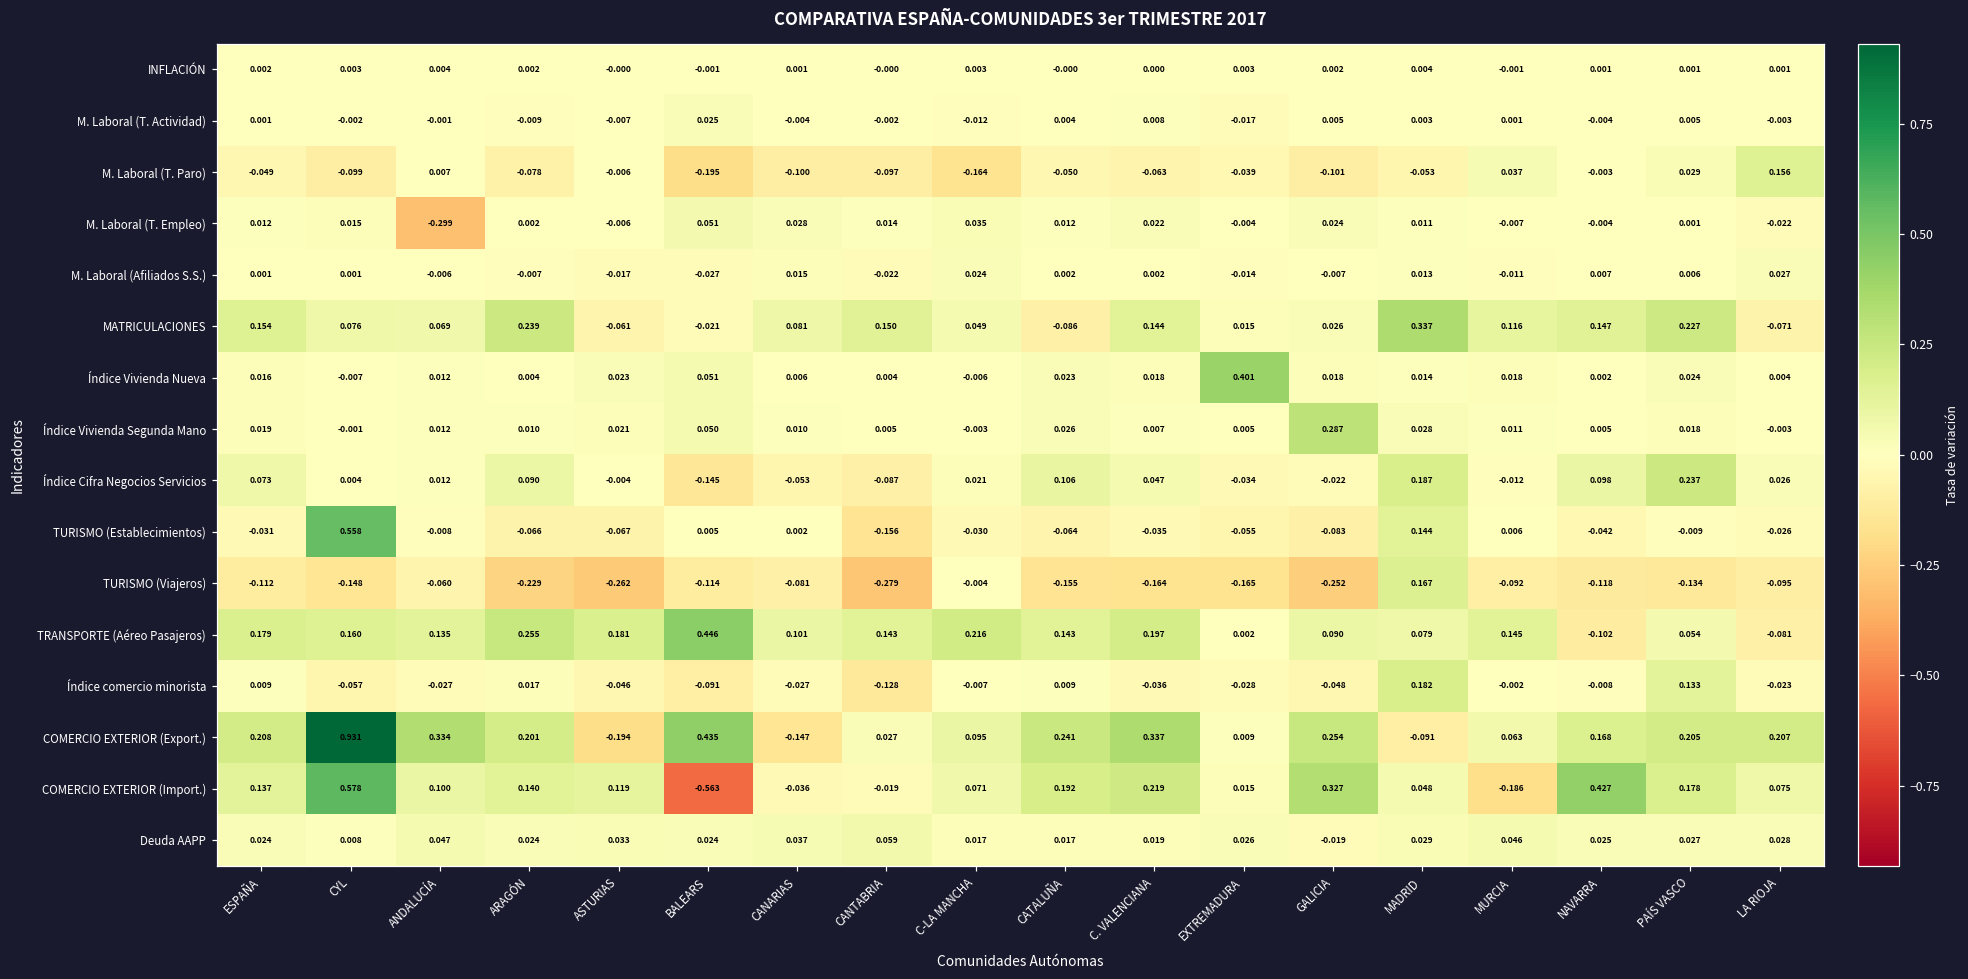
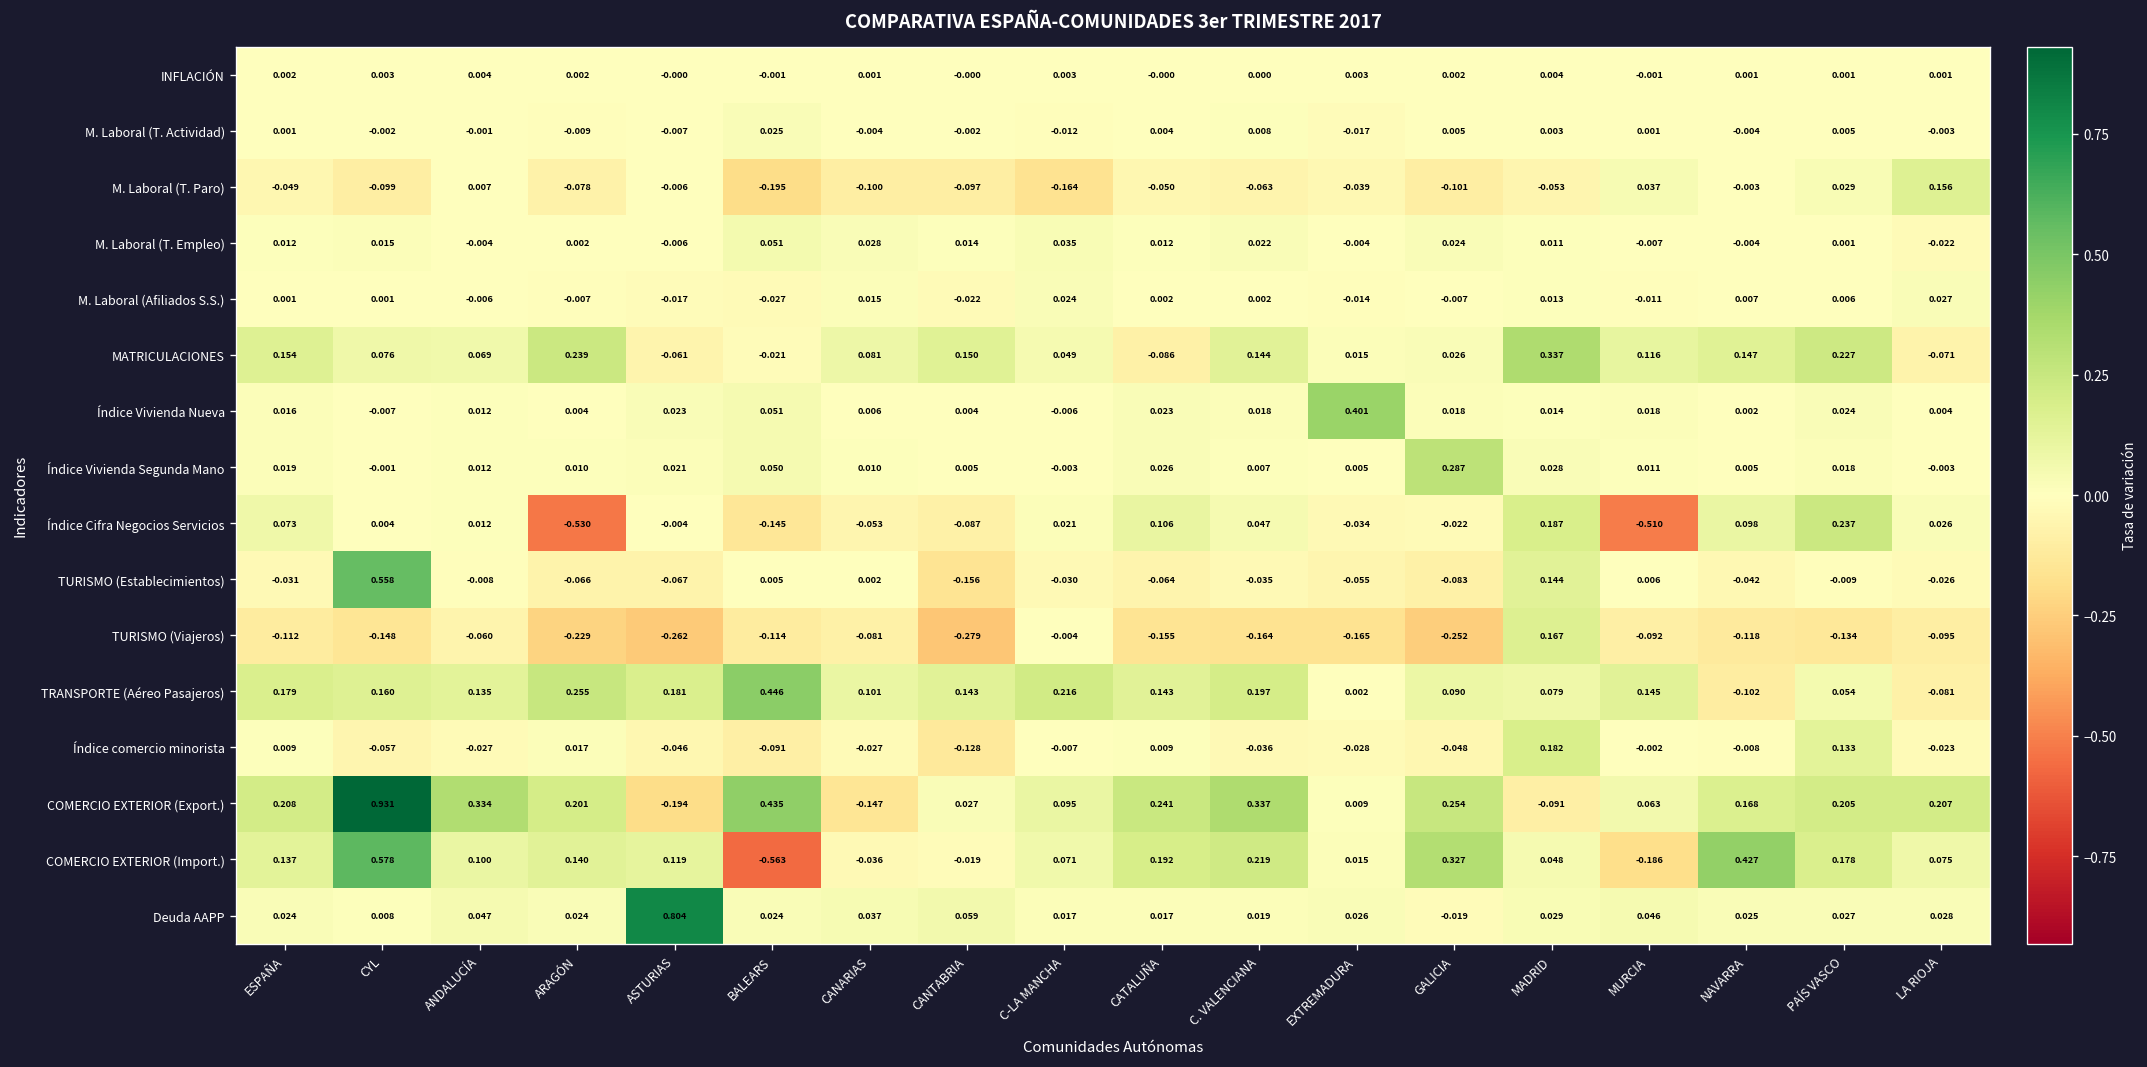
  {
    "M. Laboral (T. Empleo)": {
      "ESPAÑA": 0.012,
      "CYL": 0.015,
-     "ANDALUCÍA": -0.299,
+     "ANDALUCÍA": -0.004,
      "ARAGÓN": 0.002,
      "ASTURIAS": -0.006,
      "BALEARS": 0.051,
      "CANARIAS": 0.028,
      "CANTABRIA": 0.014,
      "C-LA MANCHA": 0.035,
      "CATALUÑA": 0.012,
      "C. VALENCIANA": 0.022,
      "EXTREMADURA": -0.004,
      "GALICIA": 0.024,
      "MADRID": 0.011,
      "MURCIA": -0.007,
      "NAVARRA": -0.004,
      "PAÍS VASCO": 0.001,
      "LA RIOJA": -0.022
    },
    "Índice Cifra Negocios Servicios": {
      "ESPAÑA": 0.073,
      "CYL": 0.004,
      "ANDALUCÍA": 0.012,
-     "ARAGÓN": 0.090,
+     "ARAGÓN": -0.530,
      "ASTURIAS": -0.004,
      "BALEARS": -0.145,
      "CANARIAS": -0.053,
      "CANTABRIA": -0.087,
      "C-LA MANCHA": 0.021,
      "CATALUÑA": 0.106,
      "C. VALENCIANA": 0.047,
      "EXTREMADURA": -0.034,
      "GALICIA": -0.022,
      "MADRID": 0.187,
-     "MURCIA": -0.012,
+     "MURCIA": -0.510,
      "NAVARRA": 0.098,
      "PAÍS VASCO": 0.237,
      "LA RIOJA": 0.026
    },
    "Deuda AAPP": {
      "ESPAÑA": 0.024,
      "CYL": 0.008,
      "ANDALUCÍA": 0.047,
      "ARAGÓN": 0.024,
-     "ASTURIAS": 0.033,
+     "ASTURIAS": 0.804,
      "BALEARS": 0.024,
      "CANARIAS": 0.037,
      "CANTABRIA": 0.059,
      "C-LA MANCHA": 0.017,
      "CATALUÑA": 0.017,
      "C. VALENCIANA": 0.019,
      "EXTREMADURA": 0.026,
      "GALICIA": -0.019,
      "MADRID": 0.029,
      "MURCIA": 0.046,
      "NAVARRA": 0.025,
      "PAÍS VASCO": 0.027,
      "LA RIOJA": 0.028
    }
  }
